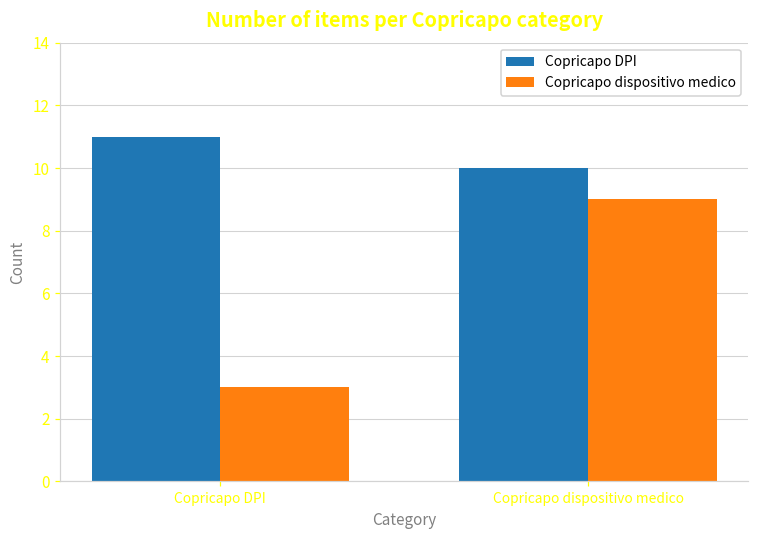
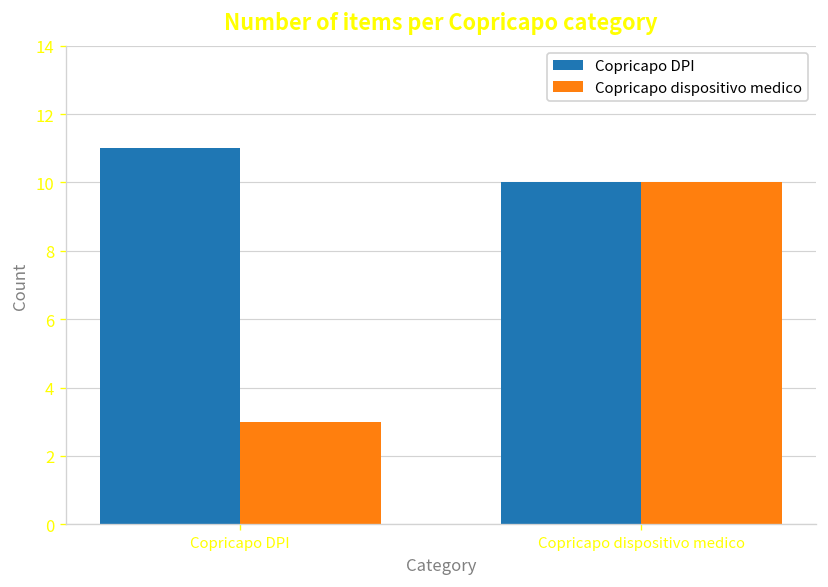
  {
    "Copricapo DPI": {
      "Copricapo DPI": 11,
      "Copricapo dispositivo medico": 10
    },
    "Copricapo dispositivo medico": {
      "Copricapo DPI": 3,
-     "Copricapo dispositivo medico": 9
+     "Copricapo dispositivo medico": 10
    }
  }
